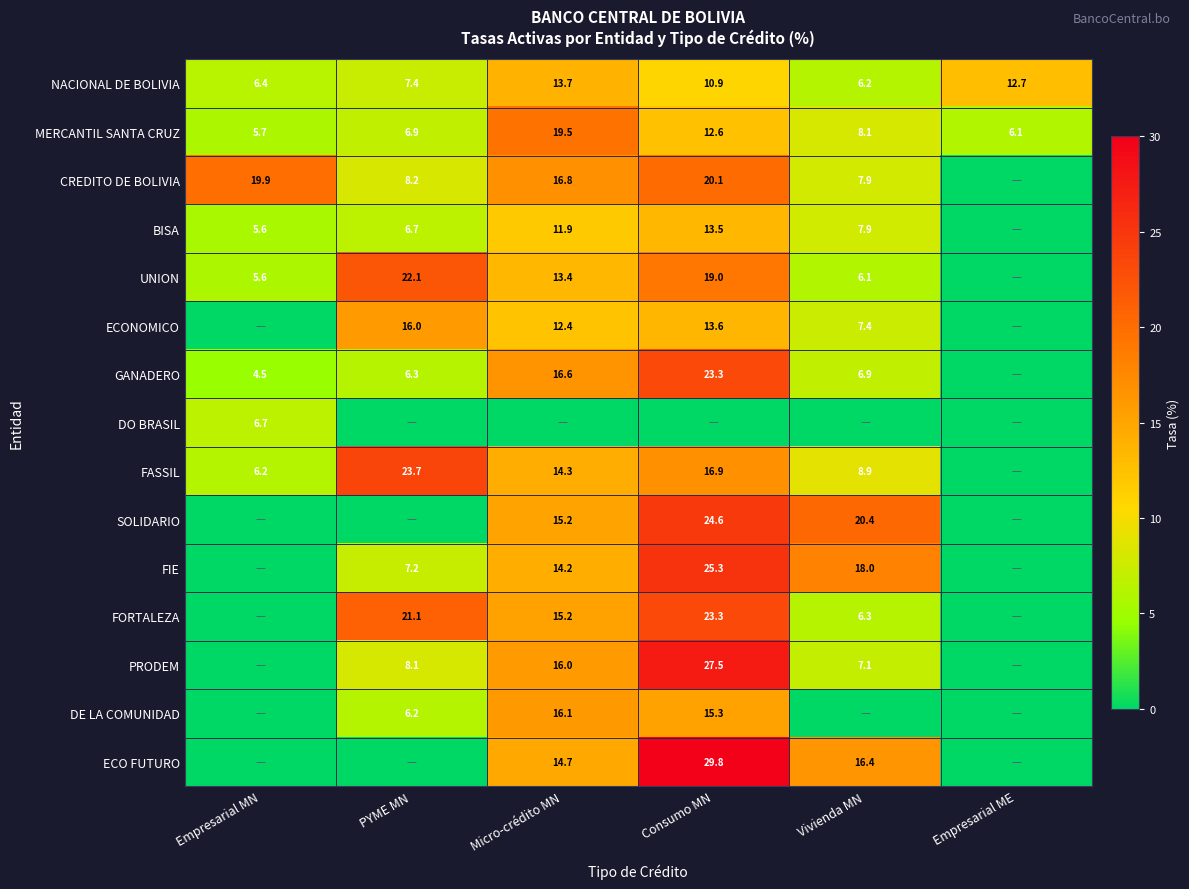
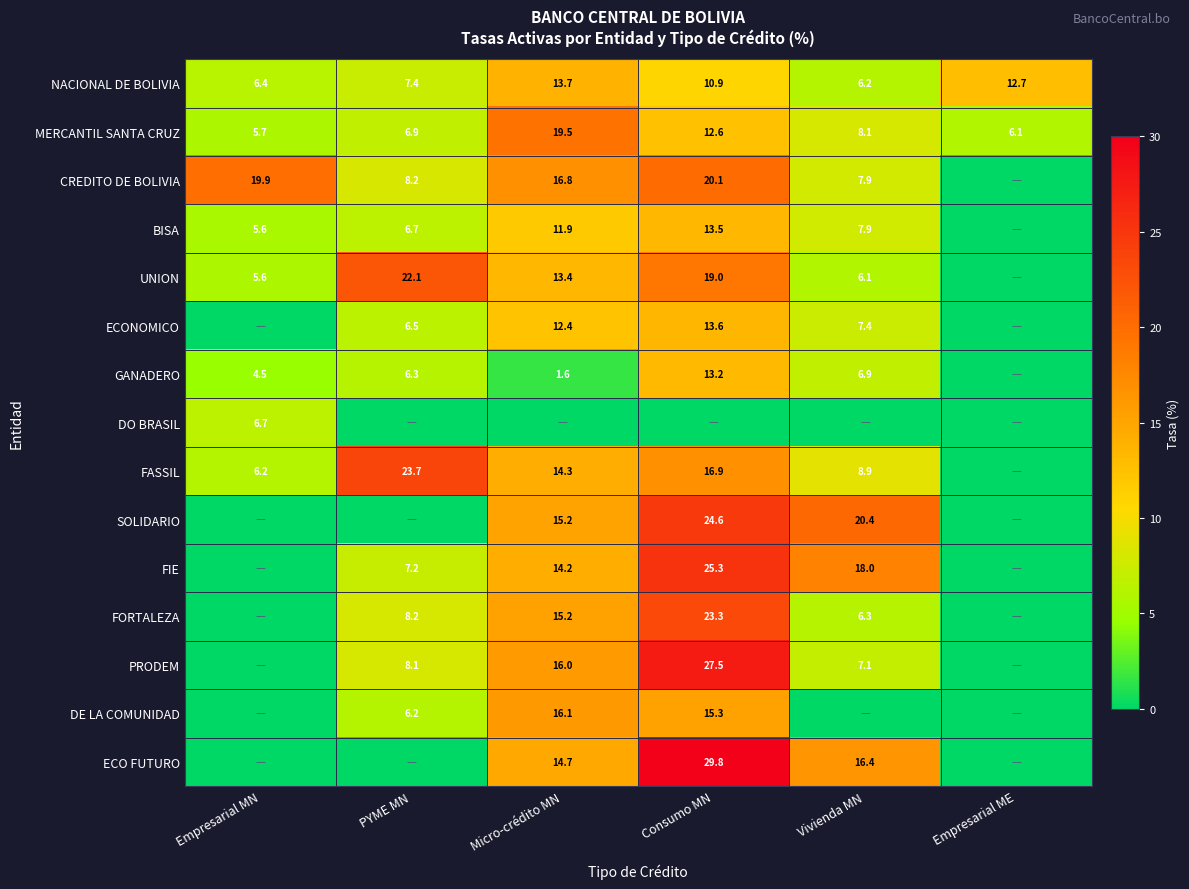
  {
    "NACIONAL DE BOLIVIA": {
      "Empresarial MN": 6.4,
      "PYME MN": 7.4,
      "Micro-crédito MN": 13.7,
      "Consumo MN": 10.9,
      "Vivienda MN": 6.2,
      "Empresarial ME": 12.7
    },
    "MERCANTIL SANTA CRUZ": {
      "Empresarial MN": 5.7,
      "PYME MN": 6.9,
      "Micro-crédito MN": 19.5,
      "Consumo MN": 12.6,
      "Vivienda MN": 8.1,
      "Empresarial ME": 6.1
    },
    "CREDITO DE BOLIVIA": {
      "Empresarial MN": 19.9,
      "PYME MN": 8.2,
      "Micro-crédito MN": 16.8,
      "Consumo MN": 20.1,
      "Vivienda MN": 7.9
    },
    "BISA": {
      "Empresarial MN": 5.6,
      "PYME MN": 6.7,
      "Micro-crédito MN": 11.9,
      "Consumo MN": 13.5,
      "Vivienda MN": 7.9
    },
    "UNION": {
      "Empresarial MN": 5.6,
      "PYME MN": 22.1,
      "Micro-crédito MN": 13.4,
      "Consumo MN": 19.0,
      "Vivienda MN": 6.1
    },
    "ECONOMICO": {
-     "PYME MN": 16.0,
+     "PYME MN": 6.5,
      "Micro-crédito MN": 12.4,
      "Consumo MN": 13.6,
      "Vivienda MN": 7.4
    },
    "GANADERO": {
      "Empresarial MN": 4.5,
      "PYME MN": 6.3,
-     "Micro-crédito MN": 16.6,
-     "Consumo MN": 23.3,
+     "Micro-crédito MN": 1.6,
+     "Consumo MN": 13.2,
      "Vivienda MN": 6.9
    },
    "DO BRASIL": {
      "Empresarial MN": 6.7
    },
    "FASSIL": {
      "Empresarial MN": 6.2,
      "PYME MN": 23.7,
      "Micro-crédito MN": 14.3,
      "Consumo MN": 16.9,
      "Vivienda MN": 8.9
    },
    "SOLIDARIO": {
      "Micro-crédito MN": 15.2,
      "Consumo MN": 24.6,
      "Vivienda MN": 20.4
    },
    "FIE": {
      "PYME MN": 7.2,
      "Micro-crédito MN": 14.2,
      "Consumo MN": 25.3,
      "Vivienda MN": 18.0
    },
    "FORTALEZA": {
-     "PYME MN": 21.1,
+     "PYME MN": 8.2,
      "Micro-crédito MN": 15.2,
      "Consumo MN": 23.3,
      "Vivienda MN": 6.3
    },
    "PRODEM": {
      "PYME MN": 8.1,
      "Micro-crédito MN": 16.0,
      "Consumo MN": 27.5,
      "Vivienda MN": 7.1
    },
    "DE LA COMUNIDAD": {
      "PYME MN": 6.2,
      "Micro-crédito MN": 16.1,
      "Consumo MN": 15.3
    },
    "ECO FUTURO": {
      "Micro-crédito MN": 14.7,
      "Consumo MN": 29.8,
      "Vivienda MN": 16.4
    }
  }
